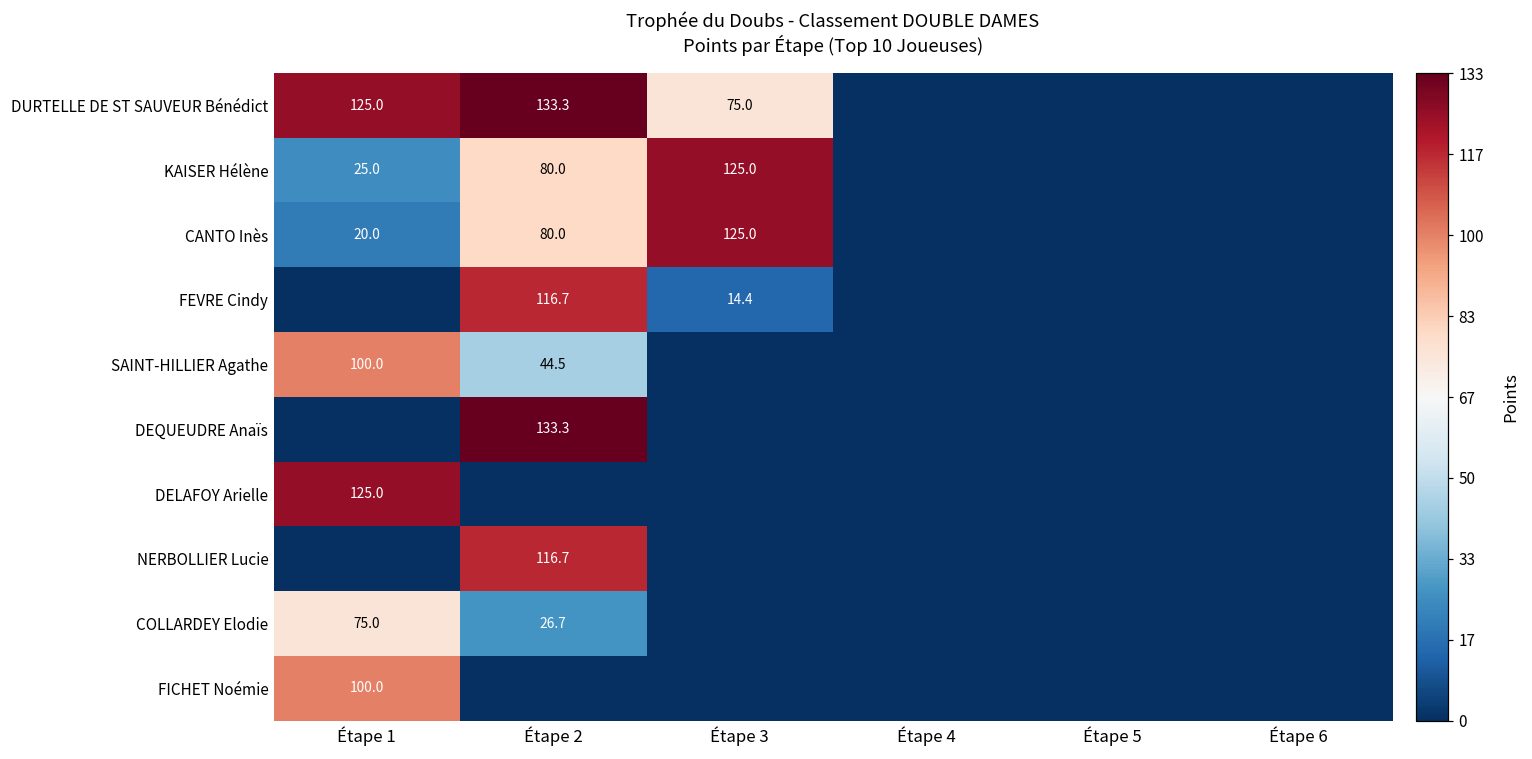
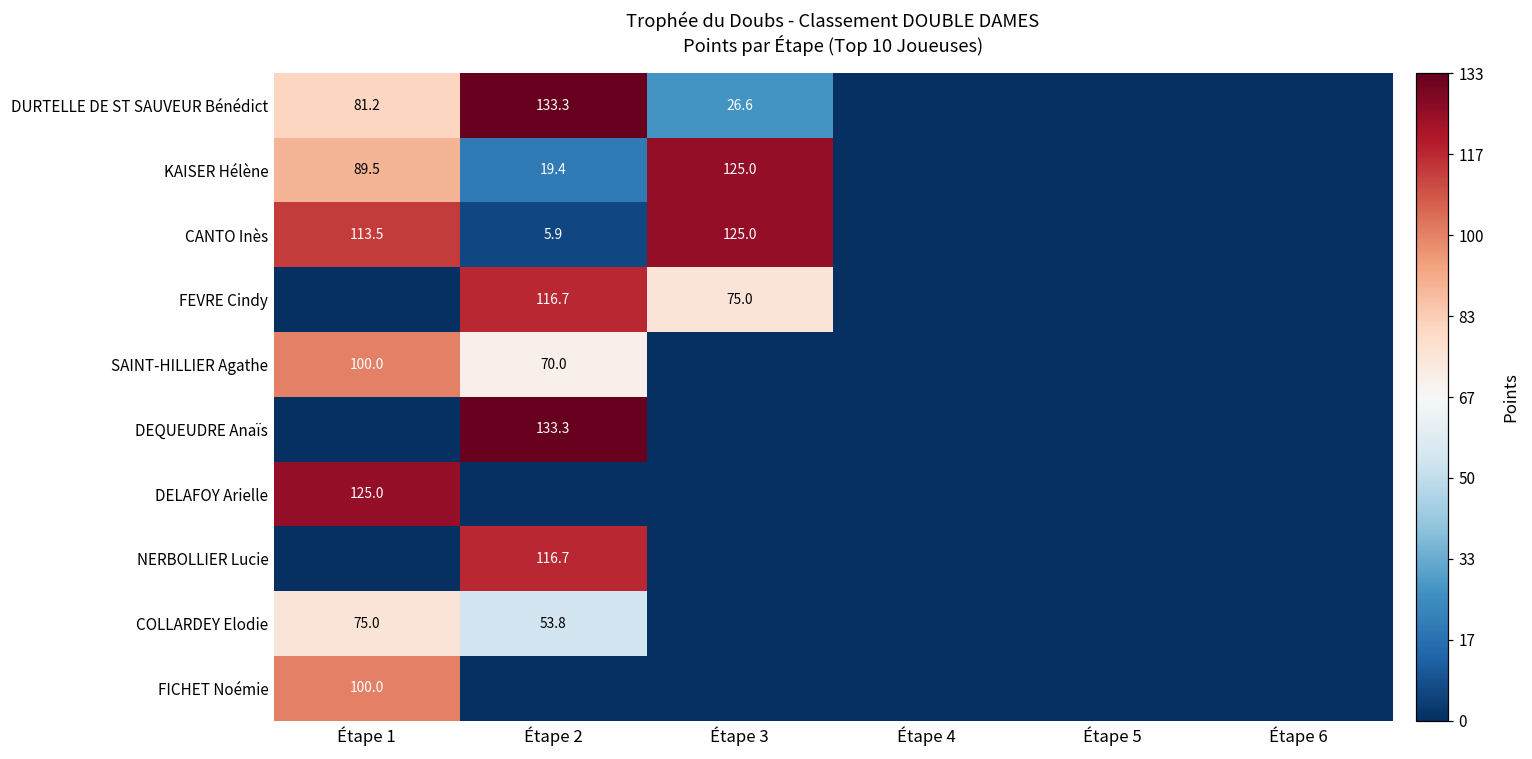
  {
    "DURTELLE DE ST SAUVEUR Bénédict": {
-     "Étape 1": 125.0,
+     "Étape 1": 81.2,
      "Étape 2": 133.3,
-     "Étape 3": 75.0
+     "Étape 3": 26.6
    },
    "KAISER Hélène": {
-     "Étape 1": 25.0,
-     "Étape 2": 80.0,
+     "Étape 1": 89.5,
+     "Étape 2": 19.4,
      "Étape 3": 125.0
    },
    "CANTO Inès": {
-     "Étape 1": 20.0,
-     "Étape 2": 80.0,
+     "Étape 1": 113.5,
+     "Étape 2": 5.9,
      "Étape 3": 125.0
    },
    "FEVRE Cindy": {
      "Étape 2": 116.7,
-     "Étape 3": 14.4
+     "Étape 3": 75.0
    },
    "SAINT-HILLIER Agathe": {
      "Étape 1": 100.0,
-     "Étape 2": 44.5
+     "Étape 2": 70.0
    },
    "DEQUEUDRE Anaïs": {
      "Étape 2": 133.3
    },
    "DELAFOY Arielle": {
      "Étape 1": 125.0
    },
    "NERBOLLIER Lucie": {
      "Étape 2": 116.7
    },
    "COLLARDEY Elodie": {
      "Étape 1": 75.0,
-     "Étape 2": 26.7
+     "Étape 2": 53.8
    },
    "FICHET Noémie": {
      "Étape 1": 100.0
    }
  }
